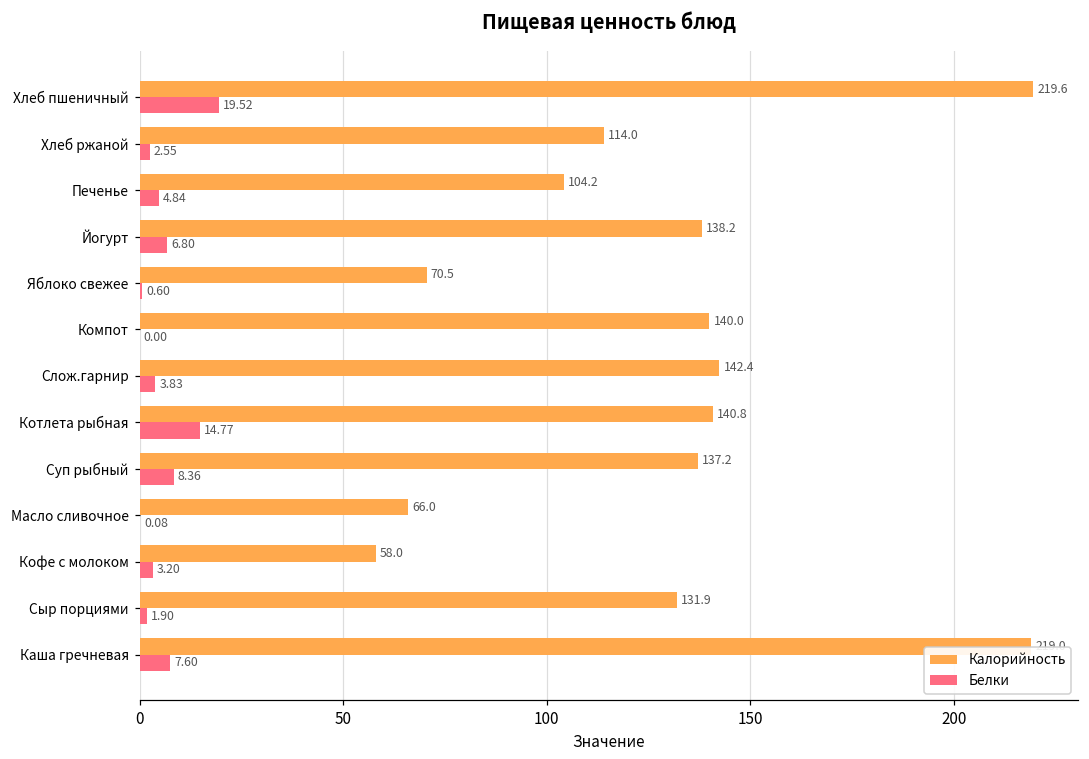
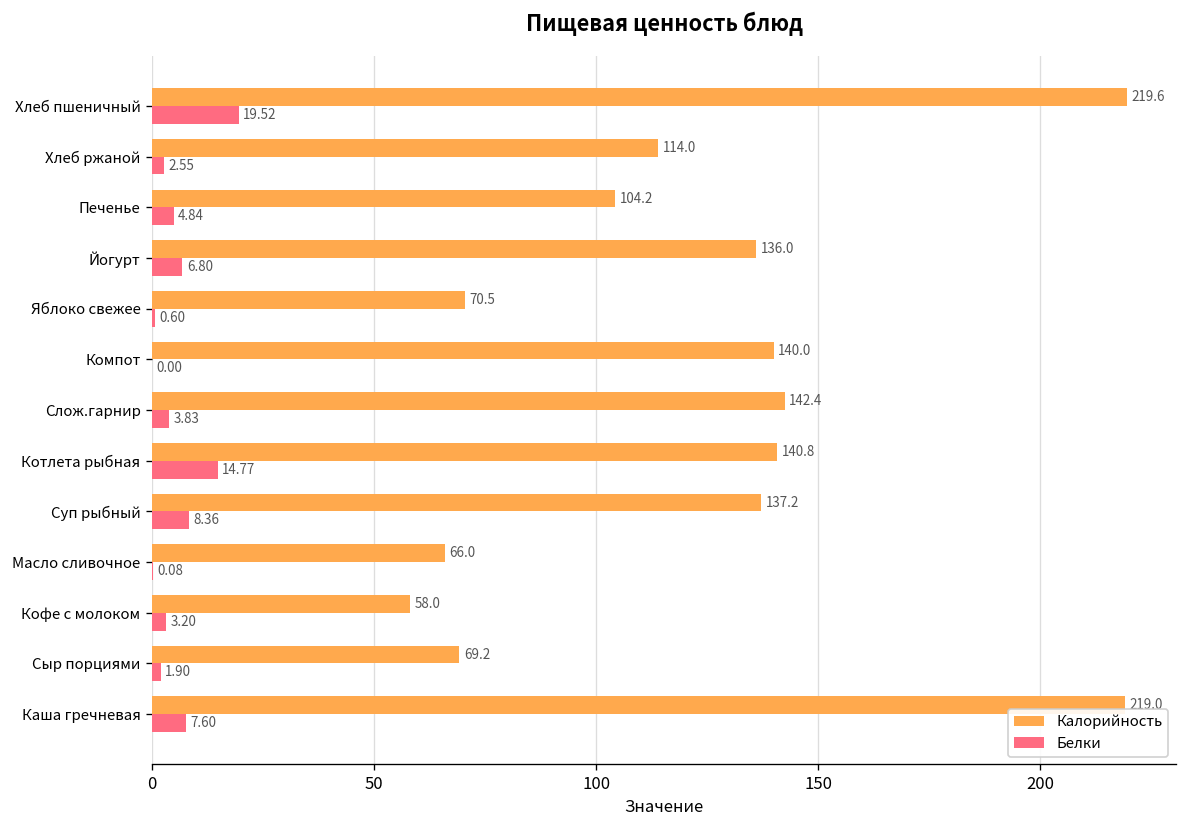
  {
    "Калорийность": {
      "Хлеб пшеничный": 219.6,
      "Хлеб ржаной": 114.0,
      "Печенье": 104.2,
-     "Йогурт": 138.2,
+     "Йогурт": 136.0,
      "Яблоко свежее": 70.5,
      "Компот": 140.0,
      "Слож.гарнир": 142.4,
      "Котлета рыбная": 140.8,
      "Суп рыбный": 137.2,
      "Масло сливочное": 66.0,
      "Кофе с молоком": 58.0,
-     "Сыр порциями": 131.9
+     "Сыр порциями": 69.2
    },
    "Белки": {
      "Хлеб пшеничный": 19.52,
      "Хлеб ржаной": 2.55,
      "Печенье": 4.84,
      "Йогурт": 6.80,
      "Яблоко свежее": 0.60,
      "Компот": 0.00,
      "Слож.гарнир": 3.83,
      "Котлета рыбная": 14.77,
      "Суп рыбный": 8.36,
      "Масло сливочное": 0.08,
      "Кофе с молоком": 3.20,
      "Сыр порциями": 1.90,
      "Каша гречневая": 7.60
    }
  }
